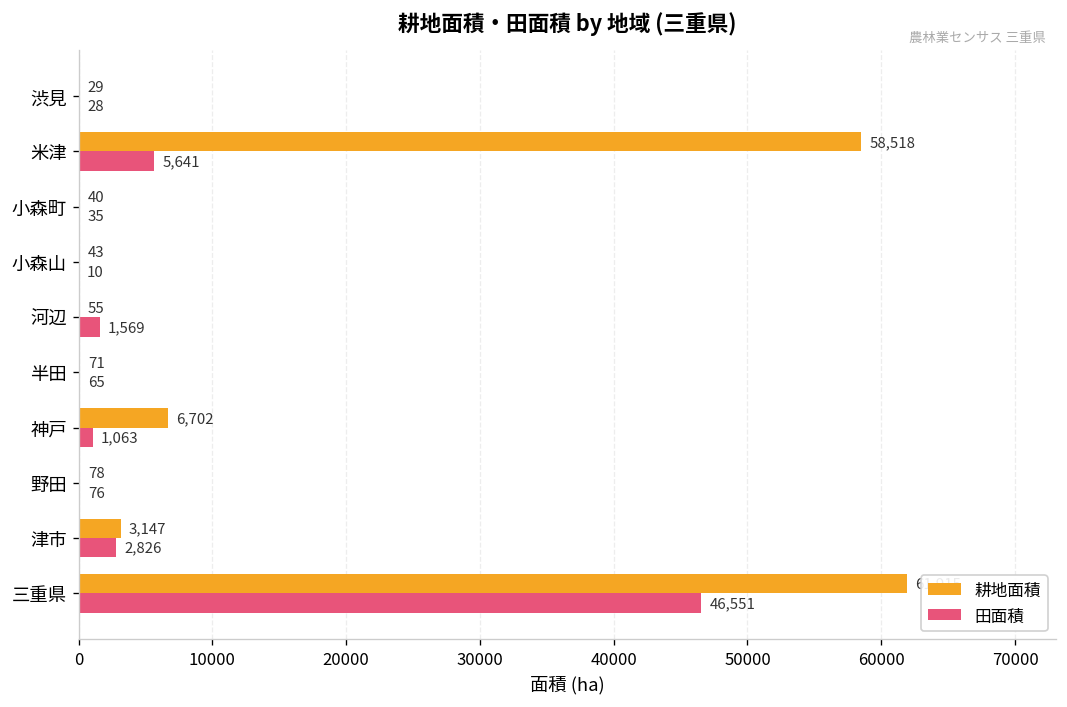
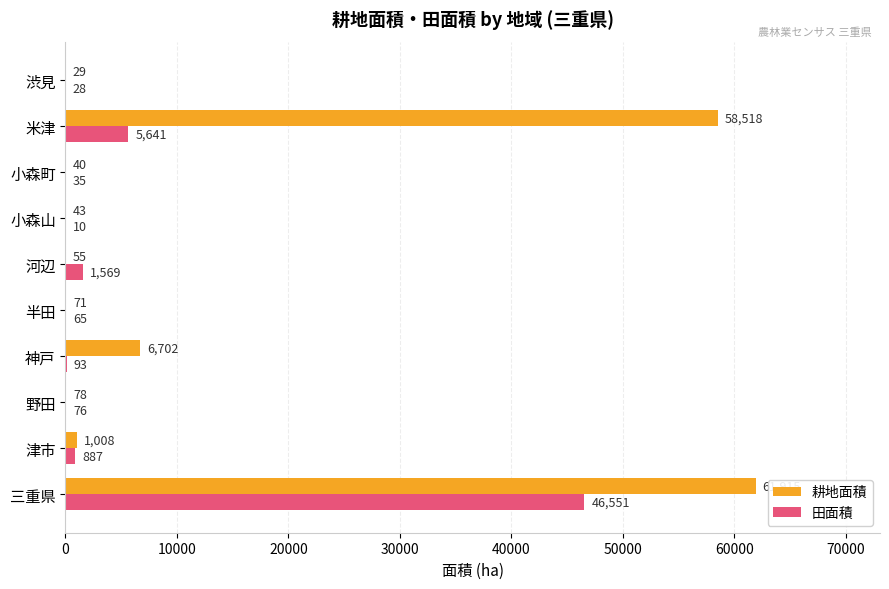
  {
    "耕地面積": {
      "渋見": "29",
      "米津": "58,518",
      "小森町": "40",
      "小森山": "43",
      "河辺": "55",
      "半田": "71",
      "神戸": "6,702",
      "野田": "78",
-     "津市": "3,147"
+     "津市": "1,008"
    },
    "田面積": {
      "渋見": "28",
      "米津": "5,641",
      "小森町": "35",
      "小森山": "10",
      "河辺": "1,569",
      "半田": "65",
-     "神戸": "1,063",
+     "神戸": "93",
      "野田": "76",
-     "津市": "2,826",
+     "津市": "887",
      "三重県": "46,551"
    }
  }
